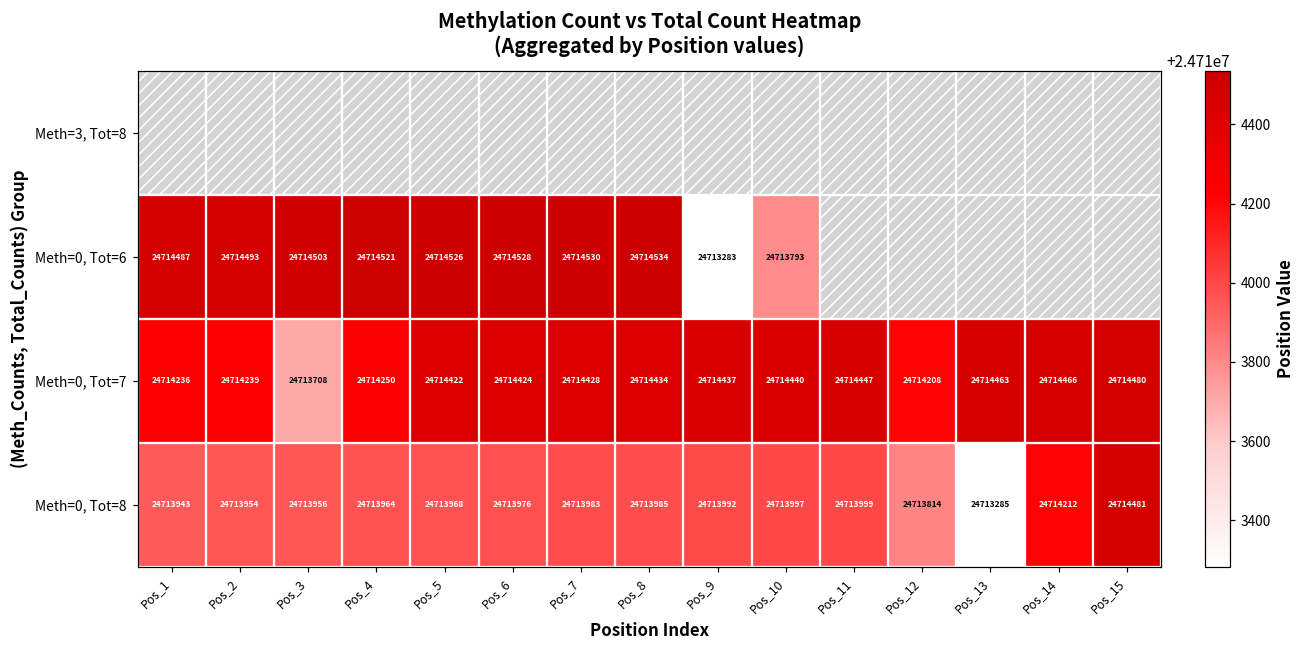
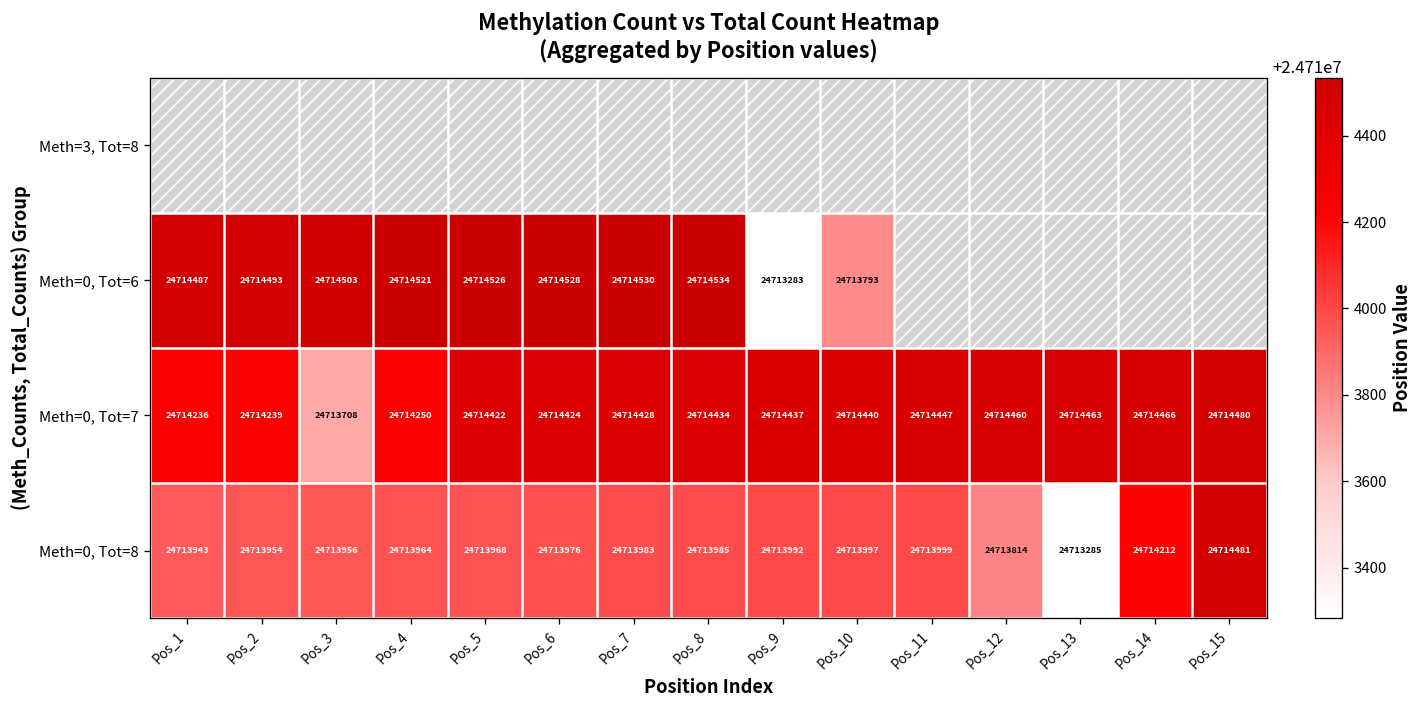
  {
    "Meth=0, Tot=6": {
      "Pos_1": 24714487,
      "Pos_2": 24714493,
      "Pos_3": 24714503,
      "Pos_4": 24714521,
      "Pos_5": 24714526,
      "Pos_6": 24714528,
      "Pos_7": 24714530,
      "Pos_8": 24714534,
      "Pos_9": 24713283,
      "Pos_10": 24713793
    },
    "Meth=0, Tot=7": {
      "Pos_1": 24714236,
      "Pos_2": 24714239,
      "Pos_3": 24713708,
      "Pos_4": 24714250,
      "Pos_5": 24714422,
      "Pos_6": 24714424,
      "Pos_7": 24714428,
      "Pos_8": 24714434,
      "Pos_9": 24714437,
      "Pos_10": 24714440,
      "Pos_11": 24714447,
-     "Pos_12": 24714208,
+     "Pos_12": 24714460,
      "Pos_13": 24714463,
      "Pos_14": 24714466,
      "Pos_15": 24714480
    },
    "Meth=0, Tot=8": {
      "Pos_1": 24713943,
      "Pos_2": 24713954,
      "Pos_3": 24713956,
      "Pos_4": 24713964,
      "Pos_5": 24713968,
      "Pos_6": 24713976,
      "Pos_7": 24713983,
      "Pos_8": 24713985,
      "Pos_9": 24713992,
      "Pos_10": 24713997,
      "Pos_11": 24713999,
      "Pos_12": 24713814,
      "Pos_13": 24713285,
      "Pos_14": 24714212,
      "Pos_15": 24714481
    }
  }
